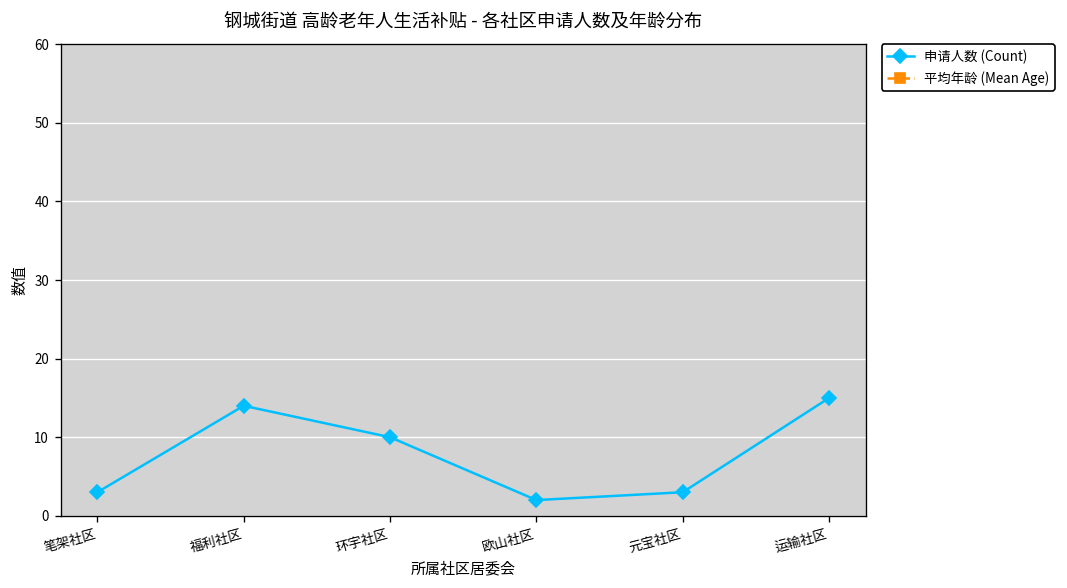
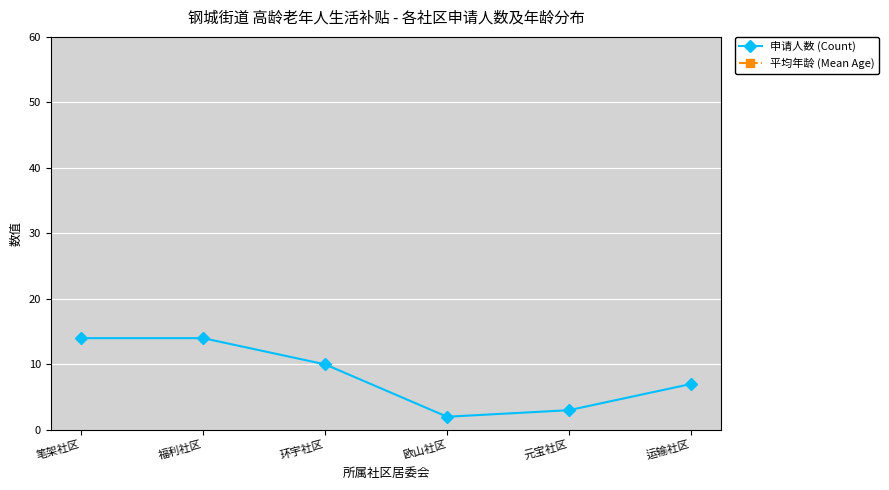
  {
    "申请人数 (Count)": {
-     "笔架社区": 3,
+     "笔架社区": 14,
      "福利社区": 14,
      "环宇社区": 10,
      "欧山社区": 2,
      "元宝社区": 3,
-     "运输社区": 15
+     "运输社区": 7
    }
  }
